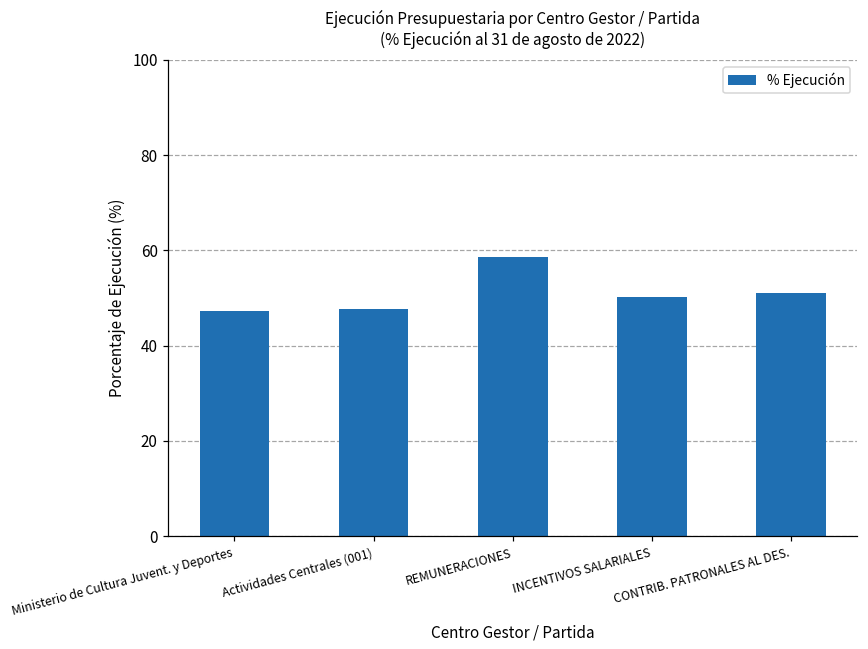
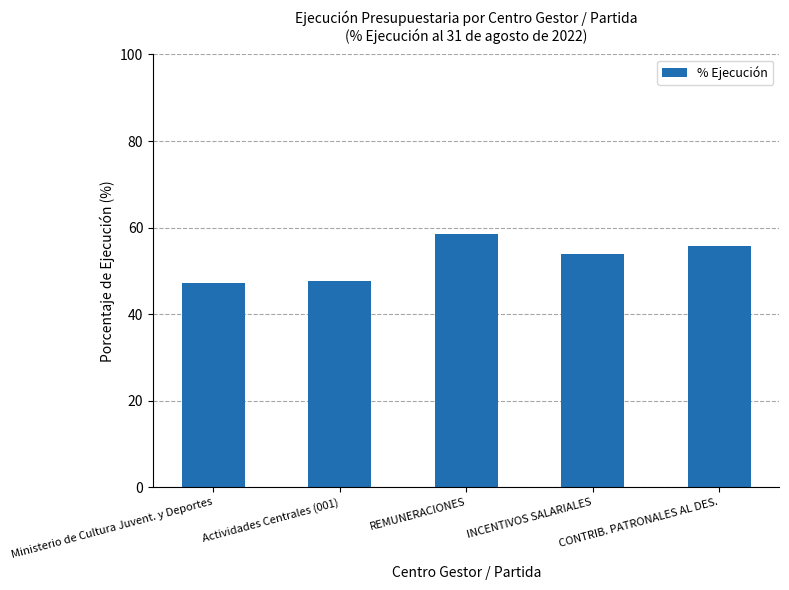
  {
    "Ministerio de Cultura Juvent. y Deportes": 47,
    "Actividades Centrales (001)": 48,
    "REMUNERACIONES": 59,
-   "INCENTIVOS SALARIALES": 50,
-   "CONTRIB. PATRONALES AL DES.": 51
+   "INCENTIVOS SALARIALES": 54,
+   "CONTRIB. PATRONALES AL DES.": 56
  }
